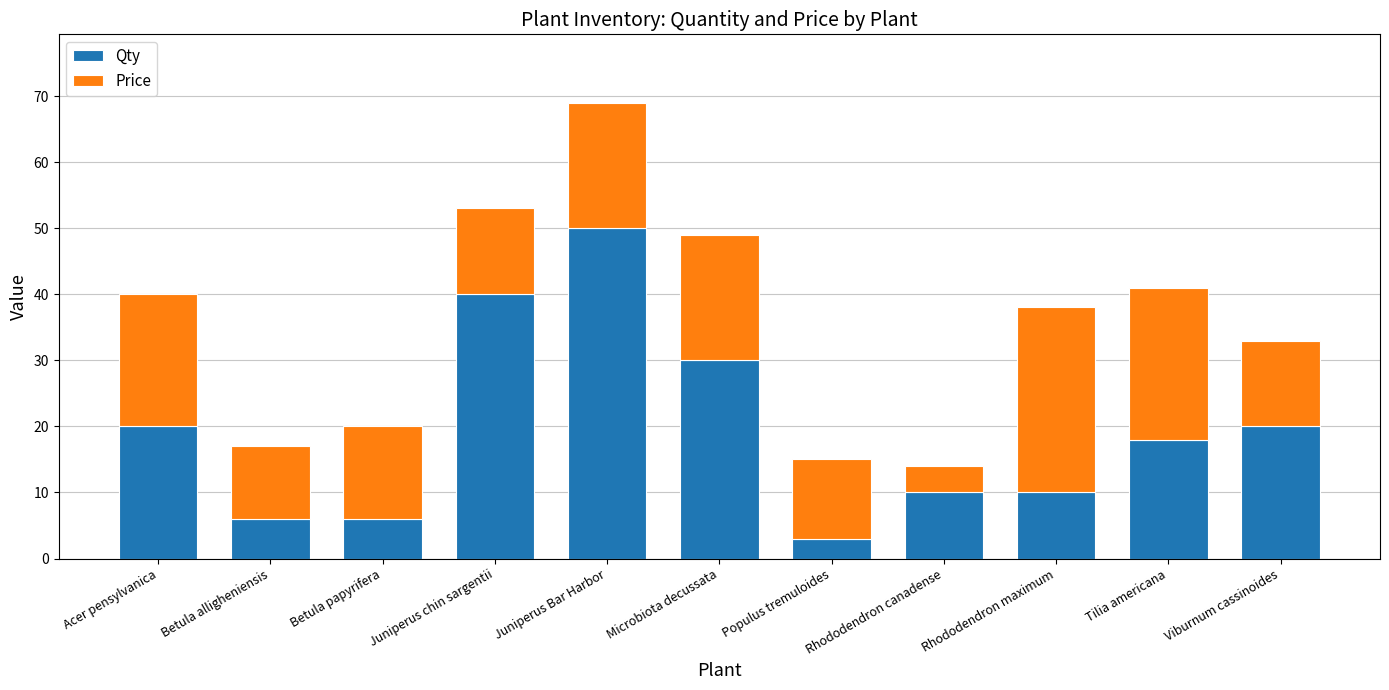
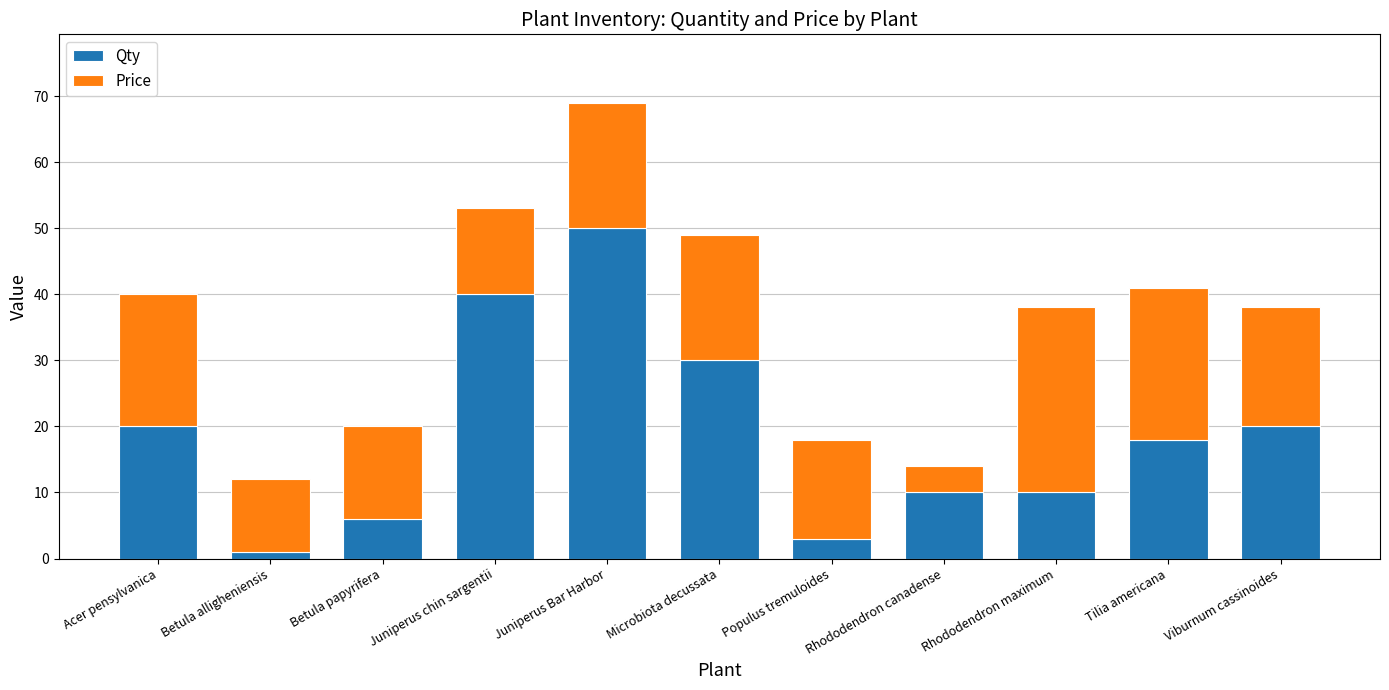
  {
    "Qty": {
      "Acer pensylvanica": 20,
-     "Betula alligheniensis": 6,
+     "Betula alligheniensis": 1,
      "Betula papyrifera": 6,
      "Juniperus chin sargentii": 40,
      "Juniperus Bar Harbor": 50,
      "Microbiota decussata": 30,
      "Populus tremuloides": 3,
      "Rhododendron canadense": 10,
      "Rhododendron maximum": 10,
      "Tilia americana": 18,
      "Viburnum cassinoides": 20
    },
    "Price": {
      "Acer pensylvanica": 20,
      "Betula alligheniensis": 11,
      "Betula papyrifera": 14,
      "Juniperus chin sargentii": 13,
      "Juniperus Bar Harbor": 19,
      "Microbiota decussata": 19,
-     "Populus tremuloides": 12,
+     "Populus tremuloides": 15,
      "Rhododendron canadense": 4,
      "Rhododendron maximum": 28,
      "Tilia americana": 23,
-     "Viburnum cassinoides": 13
+     "Viburnum cassinoides": 18
    }
  }
